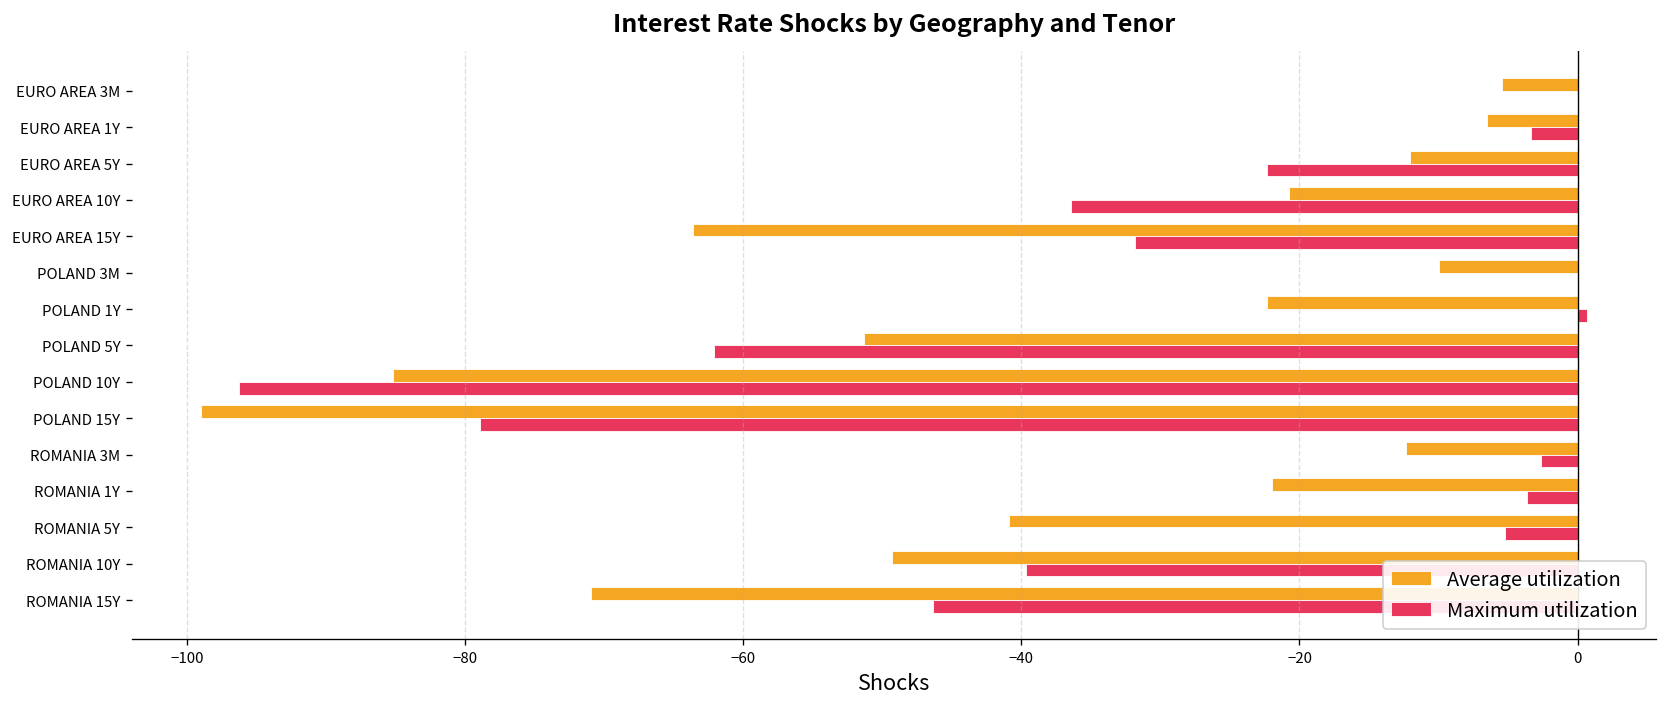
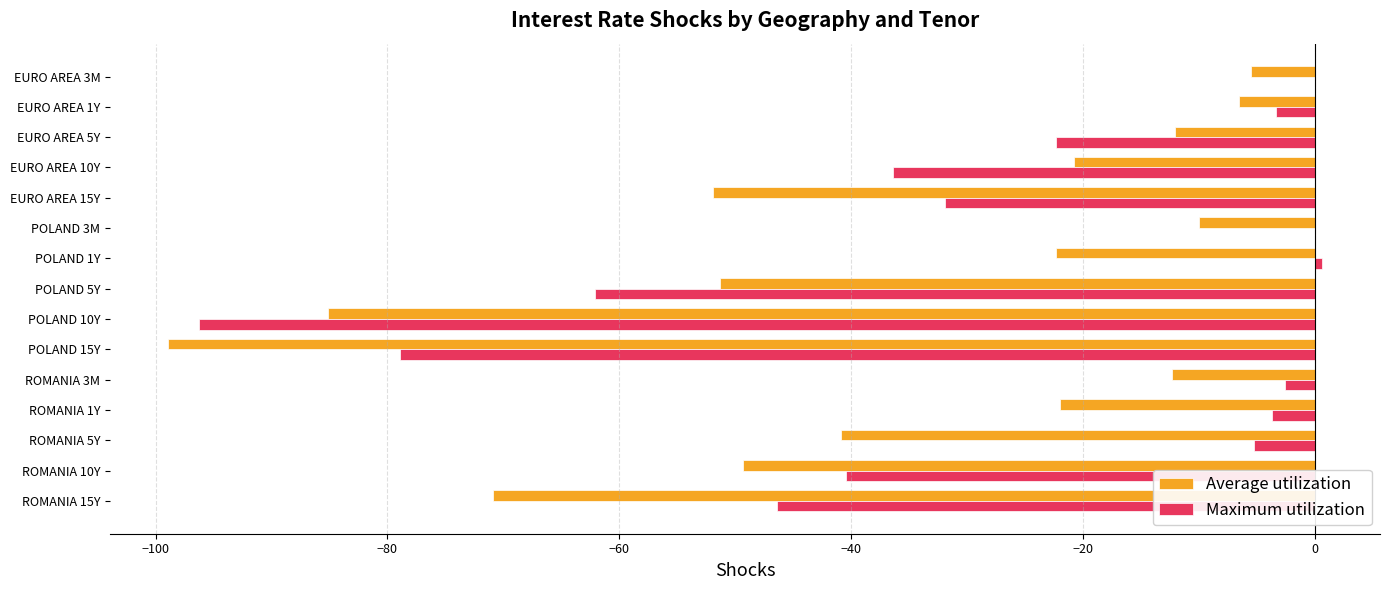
  {
    "Average utilization": {
      "EURO AREA 3M": -5.5,
      "EURO AREA 1Y": -6.5,
      "EURO AREA 5Y": -12.0,
      "EURO AREA 10Y": -20.8,
-     "EURO AREA 15Y": -63.6,
+     "EURO AREA 15Y": -51.9,
      "POLAND 3M": -10.0,
      "POLAND 1Y": -22.3,
      "POLAND 5Y": -51.3,
      "POLAND 10Y": -85.2,
      "POLAND 15Y": -99.0,
      "ROMANIA 3M": -12.3,
      "ROMANIA 1Y": -21.9,
      "ROMANIA 5Y": -40.9,
      "ROMANIA 10Y": -49.3,
      "ROMANIA 15Y": -70.9
    },
    "Maximum utilization": {
      "EURO AREA 3M": 0.0,
      "EURO AREA 1Y": -3.3,
      "EURO AREA 5Y": -22.3,
      "EURO AREA 10Y": -36.4,
      "EURO AREA 15Y": -31.9,
      "POLAND 3M": 0.0,
      "POLAND 1Y": 0.7,
      "POLAND 5Y": -62.1,
      "POLAND 10Y": -96.2,
      "POLAND 15Y": -78.9,
      "ROMANIA 3M": -2.6,
      "ROMANIA 1Y": -3.7,
      "ROMANIA 5Y": -5.2,
-     "ROMANIA 10Y": -39.7,
+     "ROMANIA 10Y": -40.4,
      "ROMANIA 15Y": -46.4
    }
  }
